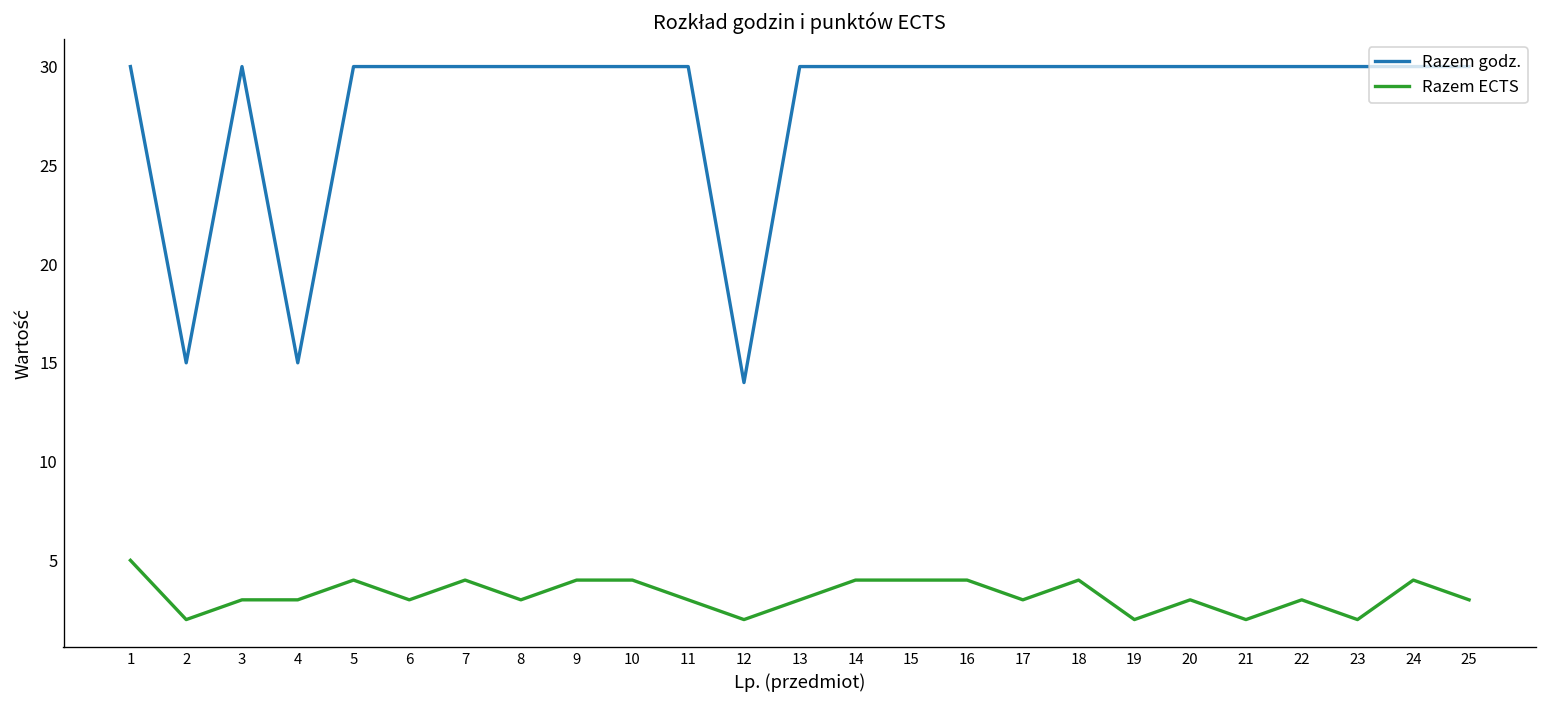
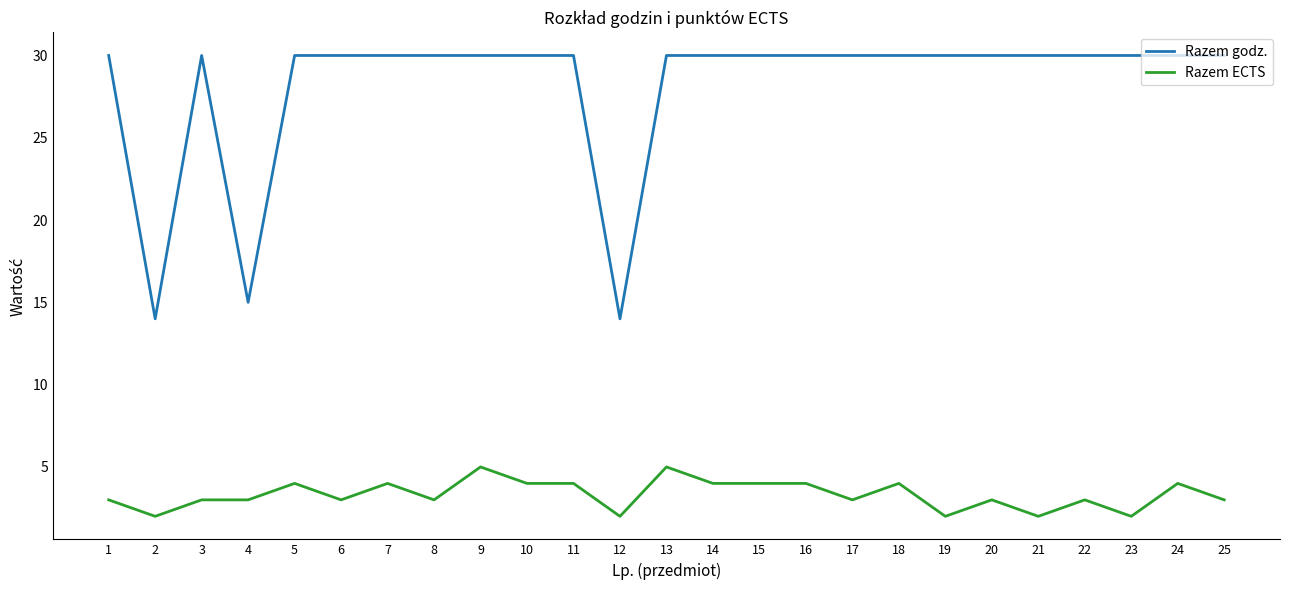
  {
    "Razem godz.": {
      "1": 30,
-     "2": 15,
+     "2": 14,
      "3": 30,
      "4": 15,
      "5": 30,
      "6": 30,
      "7": 30,
      "8": 30,
      "9": 30,
      "10": 30,
      "11": 30,
      "12": 14,
      "13": 30,
      "14": 30,
      "15": 30,
      "16": 30,
      "17": 30,
      "18": 30,
      "19": 30,
      "20": 30,
      "21": 30,
      "22": 30,
      "23": 30
    },
    "Razem ECTS": {
-     "1": 5,
+     "1": 3,
      "2": 2,
      "3": 3,
      "4": 3,
      "5": 4,
      "6": 3,
      "7": 4,
      "8": 3,
-     "9": 4,
+     "9": 5,
      "10": 4,
-     "11": 3,
+     "11": 4,
      "12": 2,
-     "13": 3,
+     "13": 5,
      "14": 4,
      "15": 4,
      "16": 4,
      "17": 3,
      "18": 4,
      "19": 2,
      "20": 3,
      "21": 2,
      "22": 3,
      "23": 2,
      "24": 4,
      "25": 3
    }
  }
